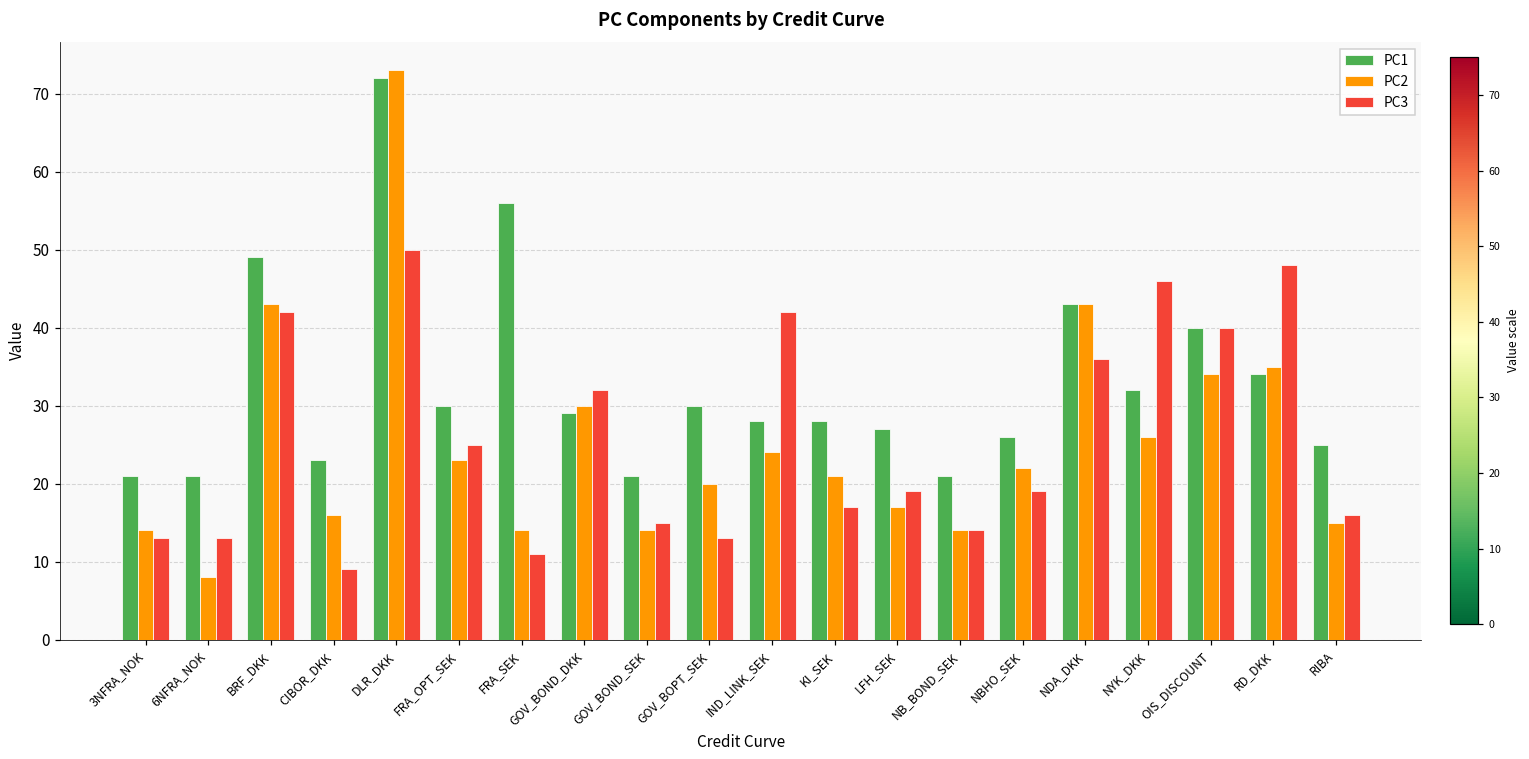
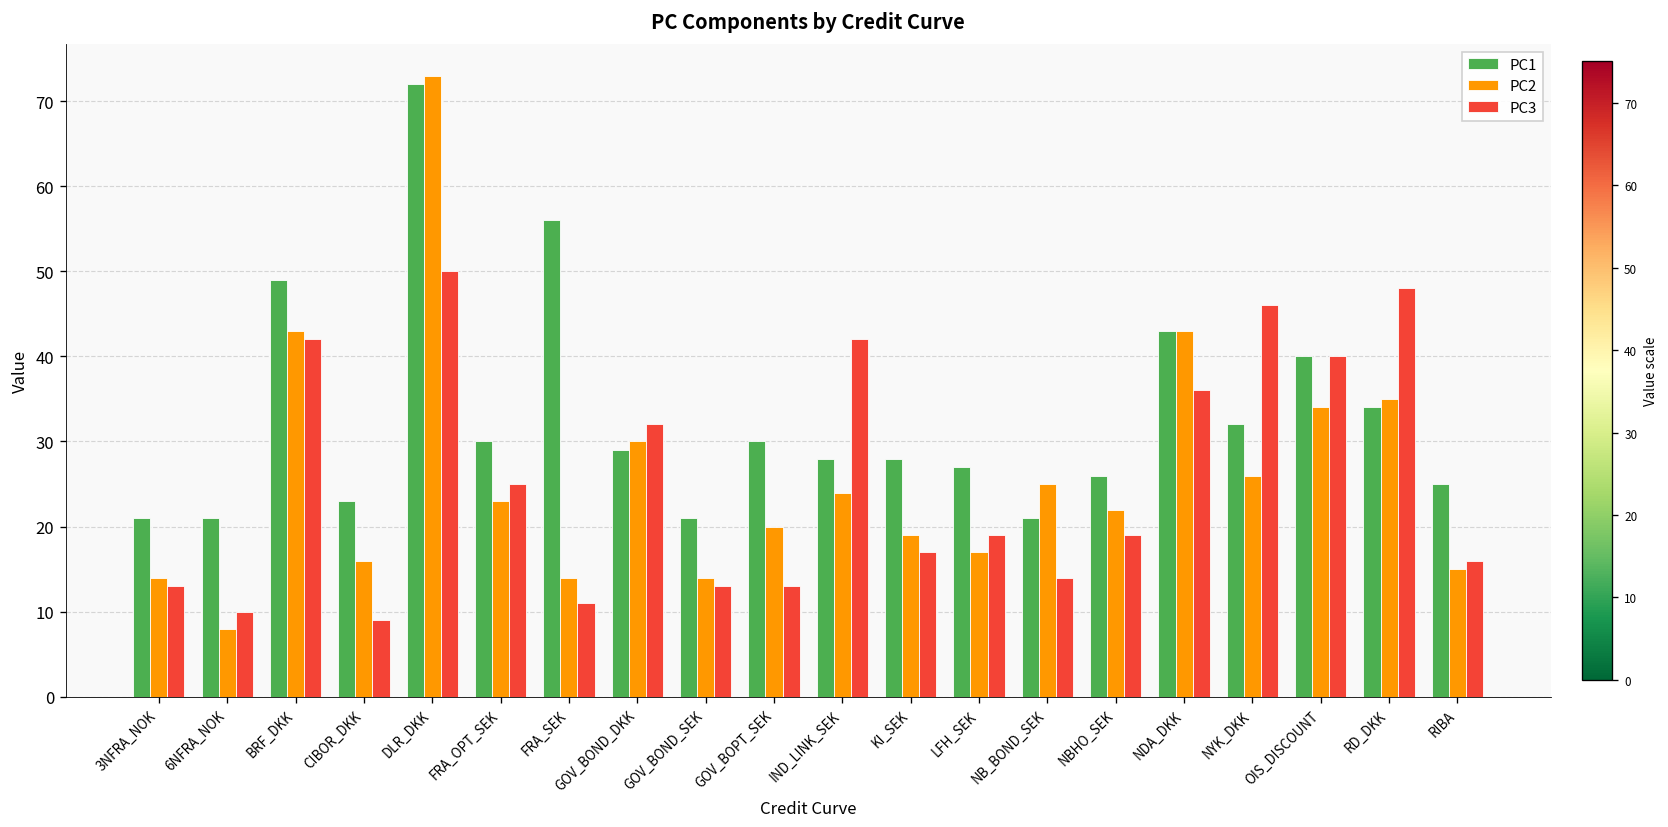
  {
    "PC1": {
      "3NFRA_NOK": 21,
      "6NFRA_NOK": 21,
      "BRF_DKK": 49,
      "CIBOR_DKK": 23,
      "DLR_DKK": 72,
      "FRA_OPT_SEK": 30,
      "FRA_SEK": 56,
      "GOV_BOND_DKK": 29,
      "GOV_BOND_SEK": 21,
      "GOV_BOPT_SEK": 30,
      "IND_LINK_SEK": 28,
      "KI_SEK": 28,
      "LFH_SEK": 27,
      "NB_BOND_SEK": 21,
      "NBHO_SEK": 26,
      "NDA_DKK": 43,
      "NYK_DKK": 32,
      "OIS_DISCOUNT": 40,
      "RD_DKK": 34,
      "RIBA": 25
    },
    "PC2": {
      "3NFRA_NOK": 14,
      "6NFRA_NOK": 8,
      "BRF_DKK": 43,
      "CIBOR_DKK": 16,
      "DLR_DKK": 73,
      "FRA_OPT_SEK": 23,
      "FRA_SEK": 14,
      "GOV_BOND_DKK": 30,
      "GOV_BOND_SEK": 14,
      "GOV_BOPT_SEK": 20,
      "IND_LINK_SEK": 24,
-     "KI_SEK": 21,
+     "KI_SEK": 19,
      "LFH_SEK": 17,
-     "NB_BOND_SEK": 14,
+     "NB_BOND_SEK": 25,
      "NBHO_SEK": 22,
      "NDA_DKK": 43,
      "NYK_DKK": 26,
      "OIS_DISCOUNT": 34,
      "RD_DKK": 35,
      "RIBA": 15
    },
    "PC3": {
      "3NFRA_NOK": 13,
-     "6NFRA_NOK": 13,
+     "6NFRA_NOK": 10,
      "BRF_DKK": 42,
      "CIBOR_DKK": 9,
      "DLR_DKK": 50,
      "FRA_OPT_SEK": 25,
      "FRA_SEK": 11,
      "GOV_BOND_DKK": 32,
-     "GOV_BOND_SEK": 15,
+     "GOV_BOND_SEK": 13,
      "GOV_BOPT_SEK": 13,
      "IND_LINK_SEK": 42,
      "KI_SEK": 17,
      "LFH_SEK": 19,
      "NB_BOND_SEK": 14,
      "NBHO_SEK": 19,
      "NDA_DKK": 36,
      "NYK_DKK": 46,
      "OIS_DISCOUNT": 40,
      "RD_DKK": 48,
      "RIBA": 16
    }
  }
